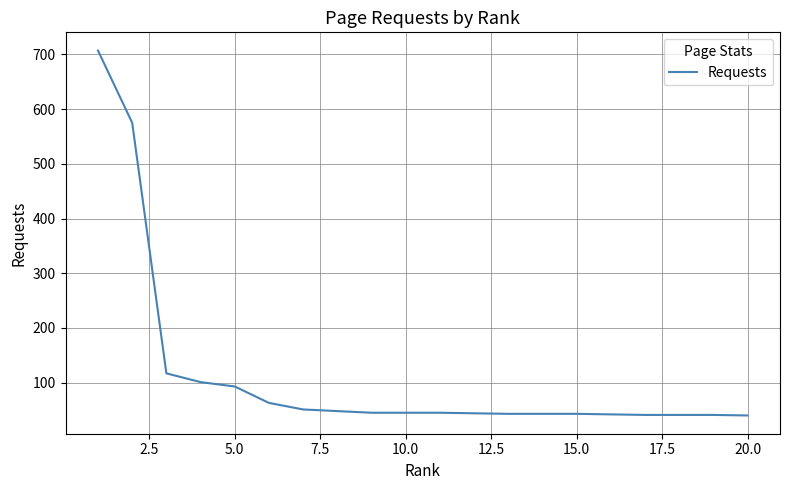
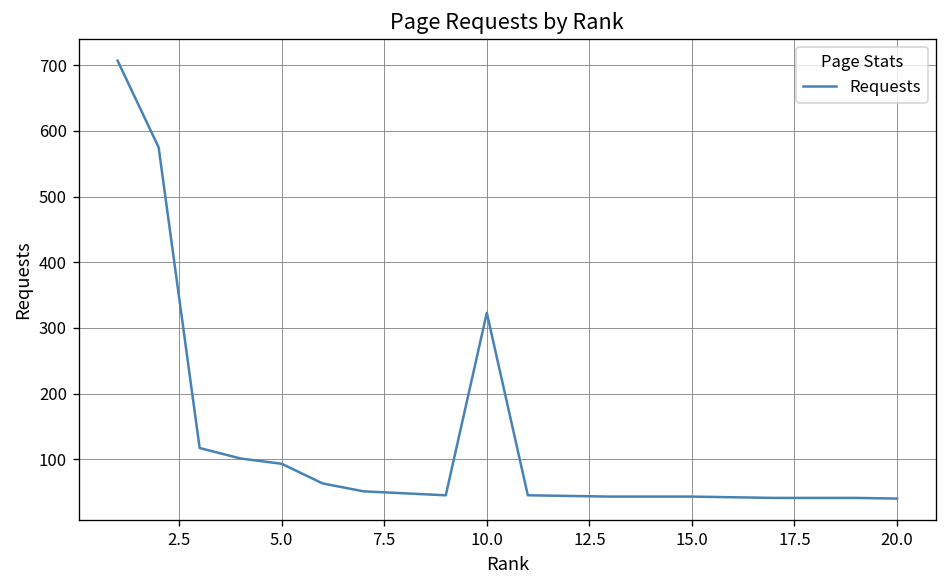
  {
    "5.0": 90,
-   "10.0": 50,
+   "10.0": 320,
    "15.0": 40,
    "20.0": 40
  }
